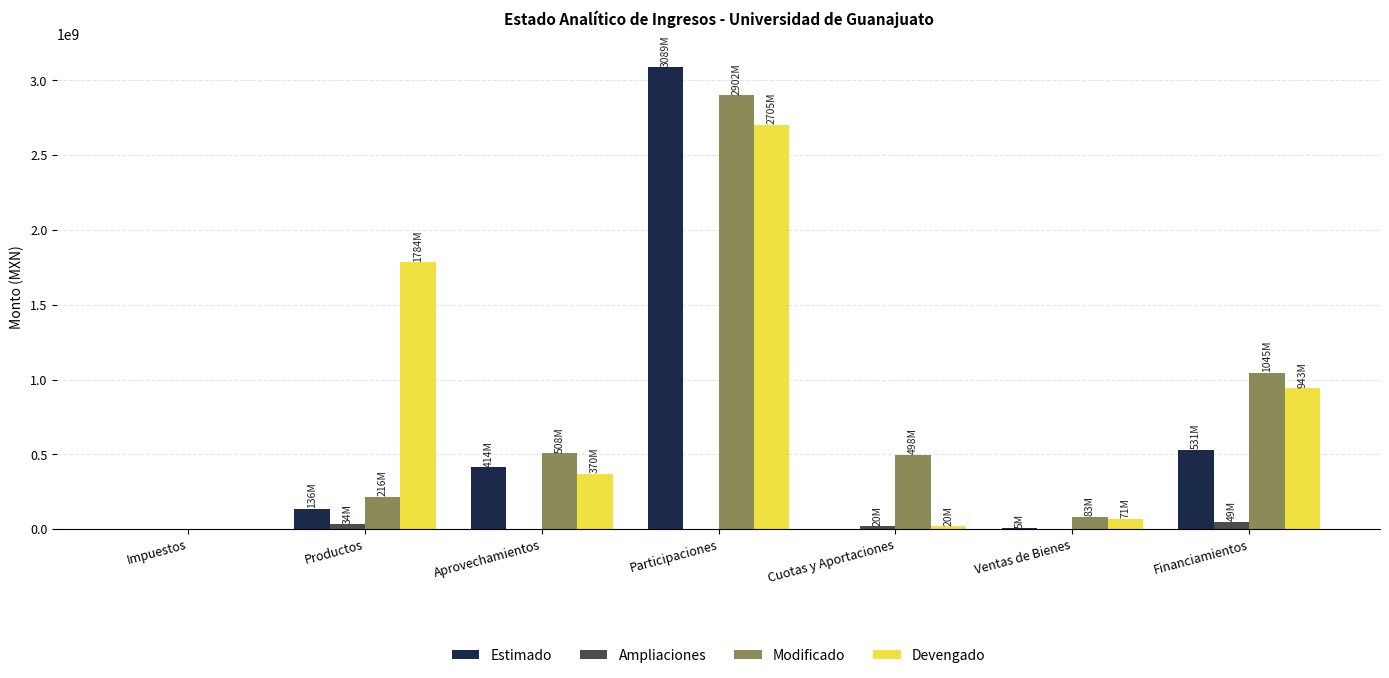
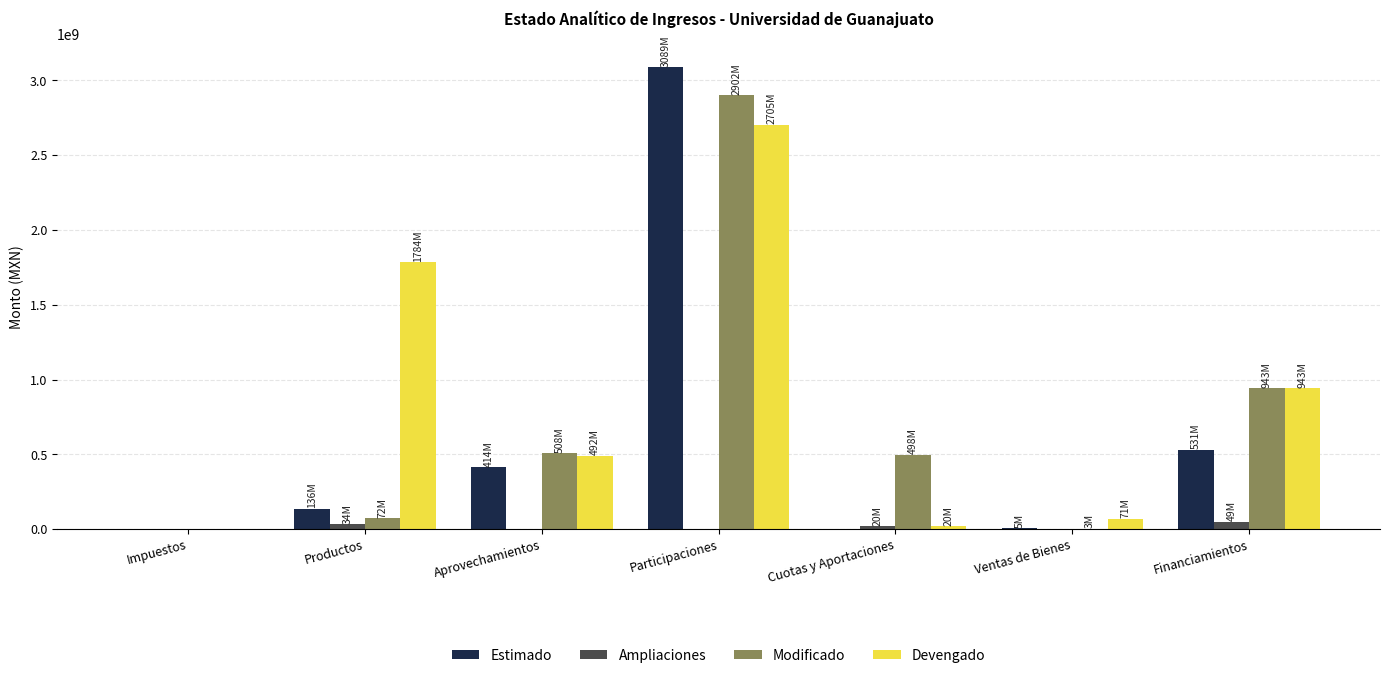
  {
    "Estimado": {
      "Productos": "136M",
      "Aprovechamientos": "414M",
      "Participaciones": "3089M",
      "Ventas de Bienes": "5M",
      "Financiamientos": "531M"
    },
    "Ampliaciones": {
      "Productos": "34M",
      "Cuotas y Aportaciones": "20M",
      "Financiamientos": "49M"
    },
    "Modificado": {
-     "Productos": "216M",
+     "Productos": "72M",
      "Aprovechamientos": "508M",
      "Participaciones": "2902M",
      "Cuotas y Aportaciones": "498M",
-     "Ventas de Bienes": "83M",
-     "Financiamientos": "1045M"
+     "Ventas de Bienes": "3M",
+     "Financiamientos": "943M"
    },
    "Devengado": {
      "Productos": "1784M",
-     "Aprovechamientos": "370M",
+     "Aprovechamientos": "492M",
      "Participaciones": "2705M",
      "Cuotas y Aportaciones": "20M",
      "Ventas de Bienes": "71M",
      "Financiamientos": "943M"
    }
  }
